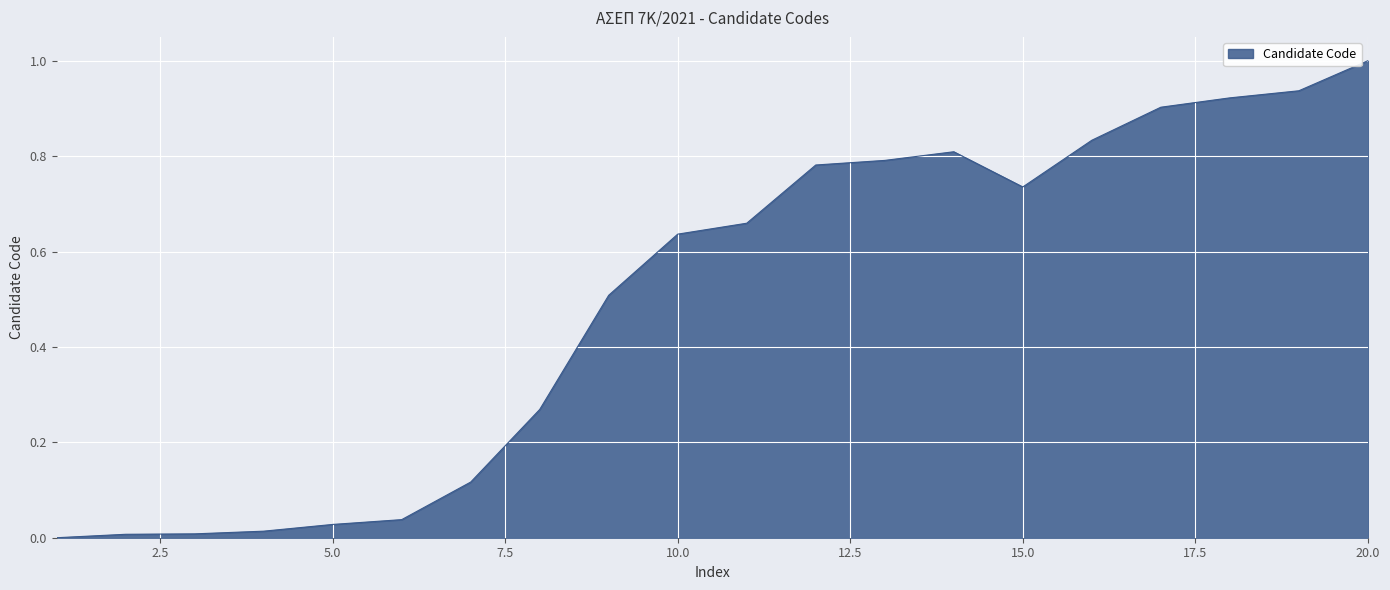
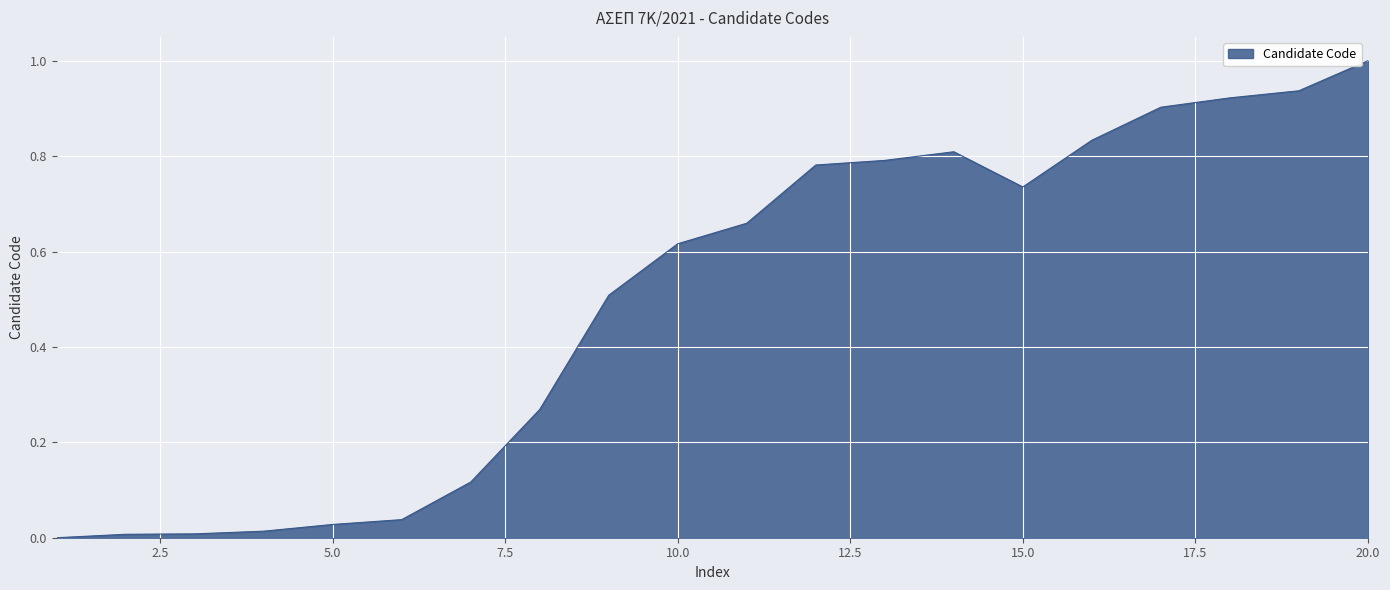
  {
    "5.0": 0.03,
-   "10.0": 0.64,
+   "10.0": 0.62,
    "15.0": 0.74,
    "20.0": 1.00
  }
